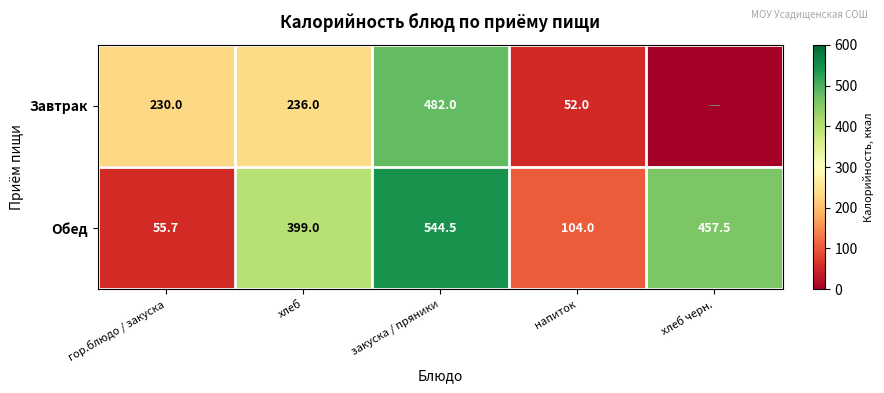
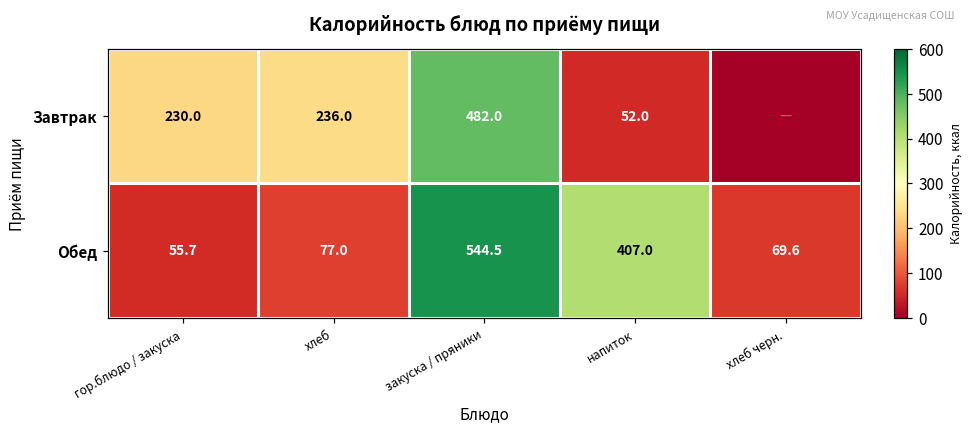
  {
    "Завтрак": {
      "гор.блюдо / закуска": 230.0,
      "хлеб": 236.0,
      "закуска / пряники": 482.0,
      "напиток": 52.0
    },
    "Обед": {
      "гор.блюдо / закуска": 55.7,
-     "хлеб": 399.0,
+     "хлеб": 77.0,
      "закуска / пряники": 544.5,
-     "напиток": 104.0,
-     "хлеб черн.": 457.5
+     "напиток": 407.0,
+     "хлеб черн.": 69.6
    }
  }
